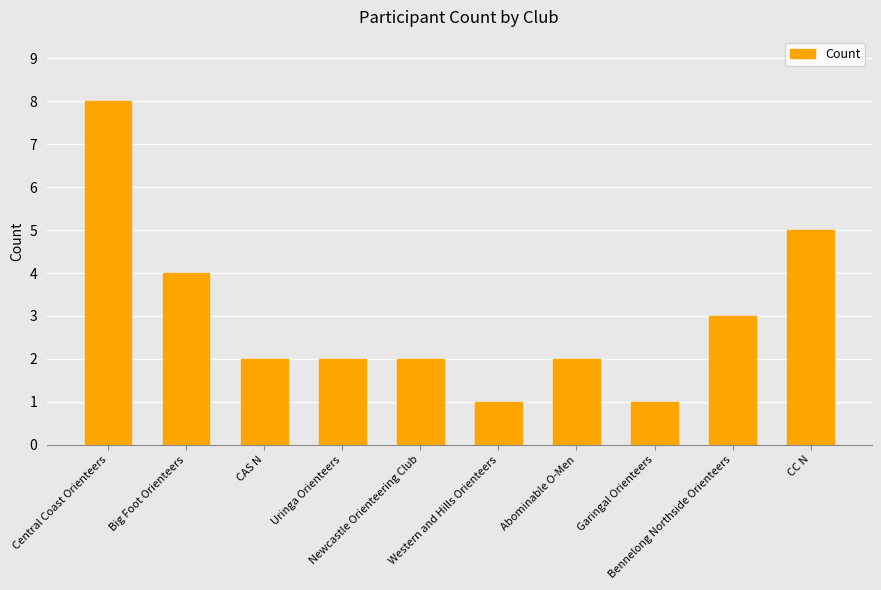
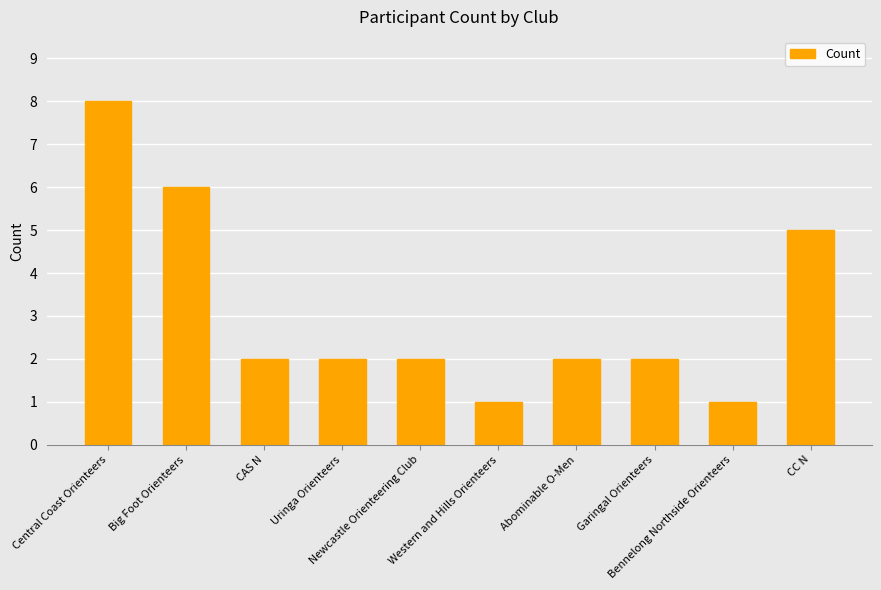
  {
    "Central Coast Orienteers": 8,
-   "Big Foot Orienteers": 4,
+   "Big Foot Orienteers": 6,
    "CAS N": 2,
    "Uringa Orienteers": 2,
    "Newcastle Orienteering Club": 2,
    "Western and Hills Orienteers": 1,
    "Abominable O-Men": 2,
-   "Garingal Orienteers": 1,
-   "Bennelong Northside Orienteers": 3,
+   "Garingal Orienteers": 2,
+   "Bennelong Northside Orienteers": 1,
    "CC N": 5
  }
